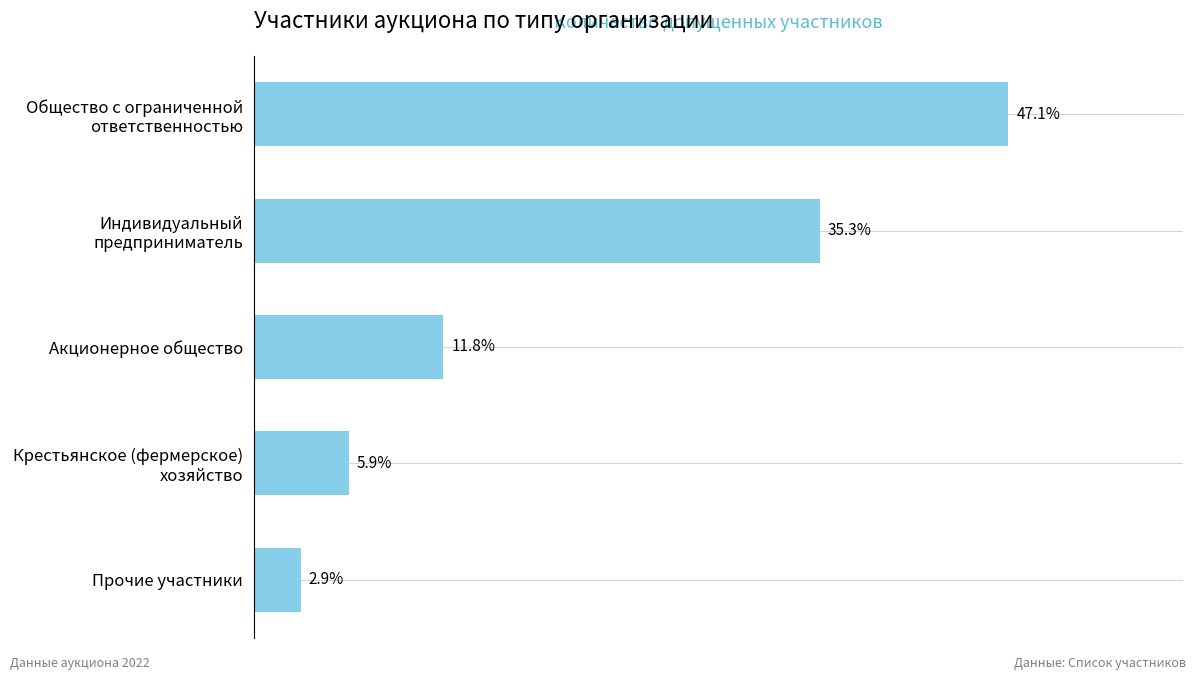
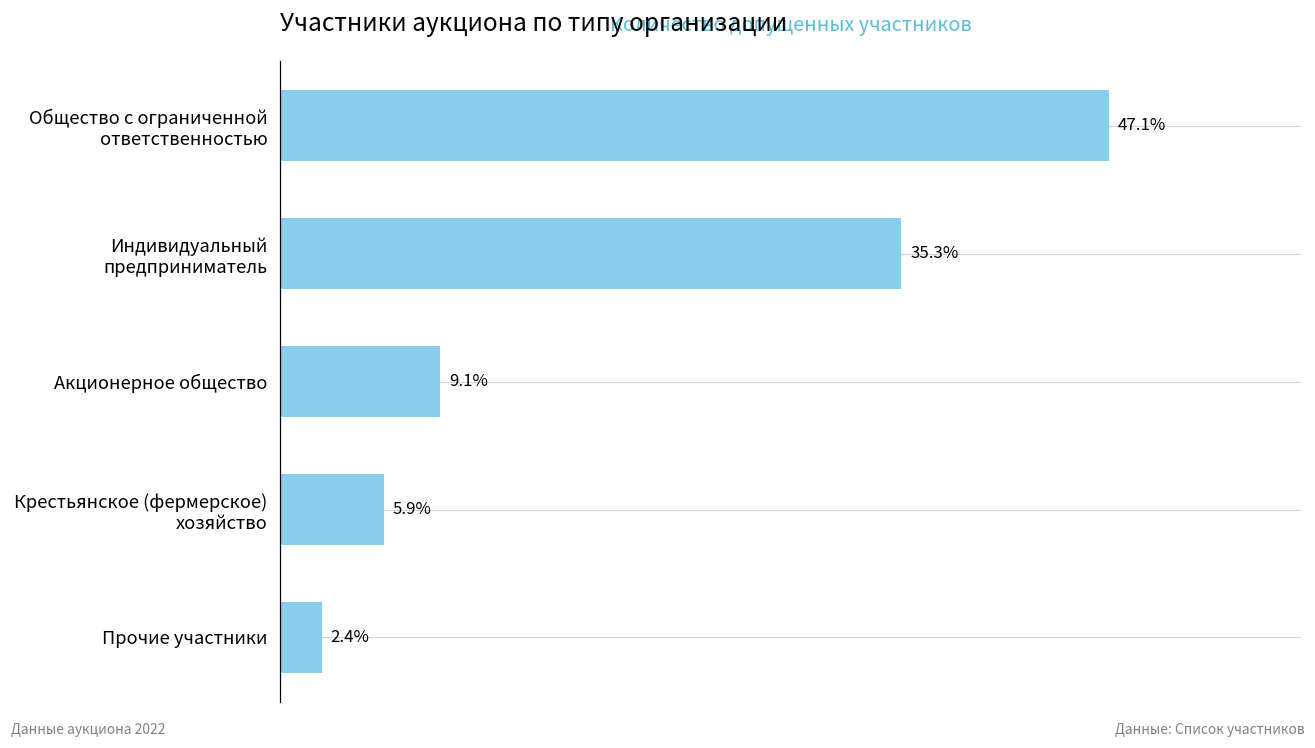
  {
    "Общество с ограниченной ответственностью": "47.1%",
    "Индивидуальный предприниматель": "35.3%",
-   "Акционерное общество": "11.8%",
+   "Акционерное общество": "9.1%",
    "Крестьянское (фермерское) хозяйство": "5.9%",
-   "Прочие участники": "2.9%"
+   "Прочие участники": "2.4%"
  }
